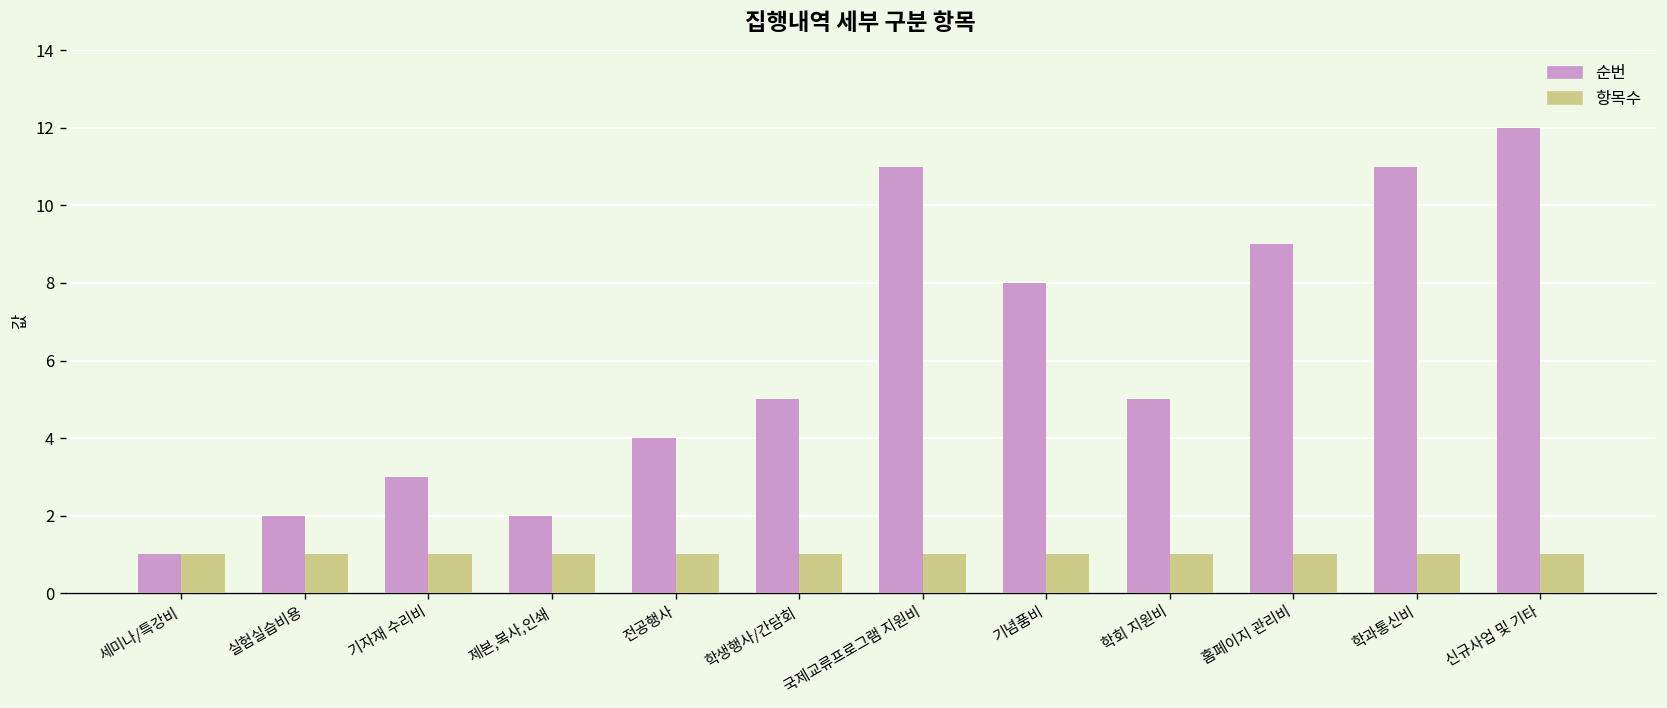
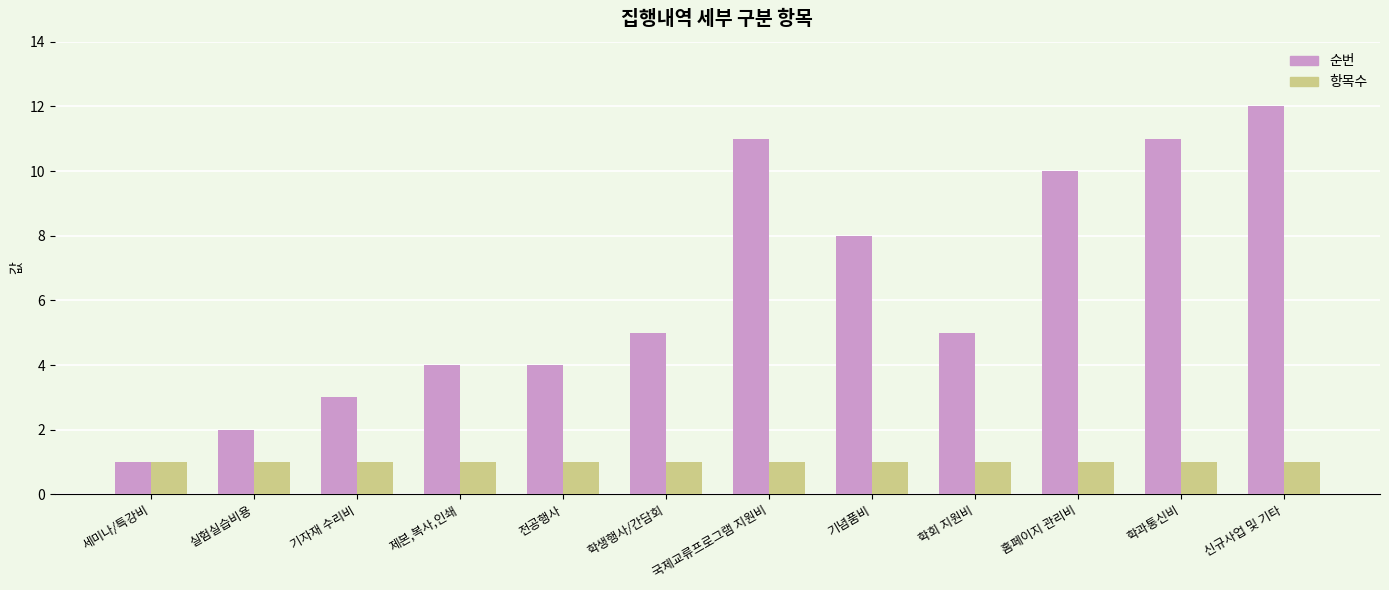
  {
    "순번": {
      "세미나/특강비": 1,
      "실험실습비용": 2,
      "기자재 수리비": 3,
-     "제본,복사,인쇄": 2,
+     "제본,복사,인쇄": 4,
      "전공행사": 4,
      "학생행사/간담회": 5,
      "국제교류프로그램 지원비": 11,
      "기념품비": 8,
      "학회 지원비": 5,
-     "홈페이지 관리비": 9,
+     "홈페이지 관리비": 10,
      "학과통신비": 11,
      "신규사업 및 기타": 12
    },
    "항목수": {
      "세미나/특강비": 1,
      "실험실습비용": 1,
      "기자재 수리비": 1,
      "제본,복사,인쇄": 1,
      "전공행사": 1,
      "학생행사/간담회": 1,
      "국제교류프로그램 지원비": 1,
      "기념품비": 1,
      "학회 지원비": 1,
      "홈페이지 관리비": 1,
      "학과통신비": 1,
      "신규사업 및 기타": 1
    }
  }
